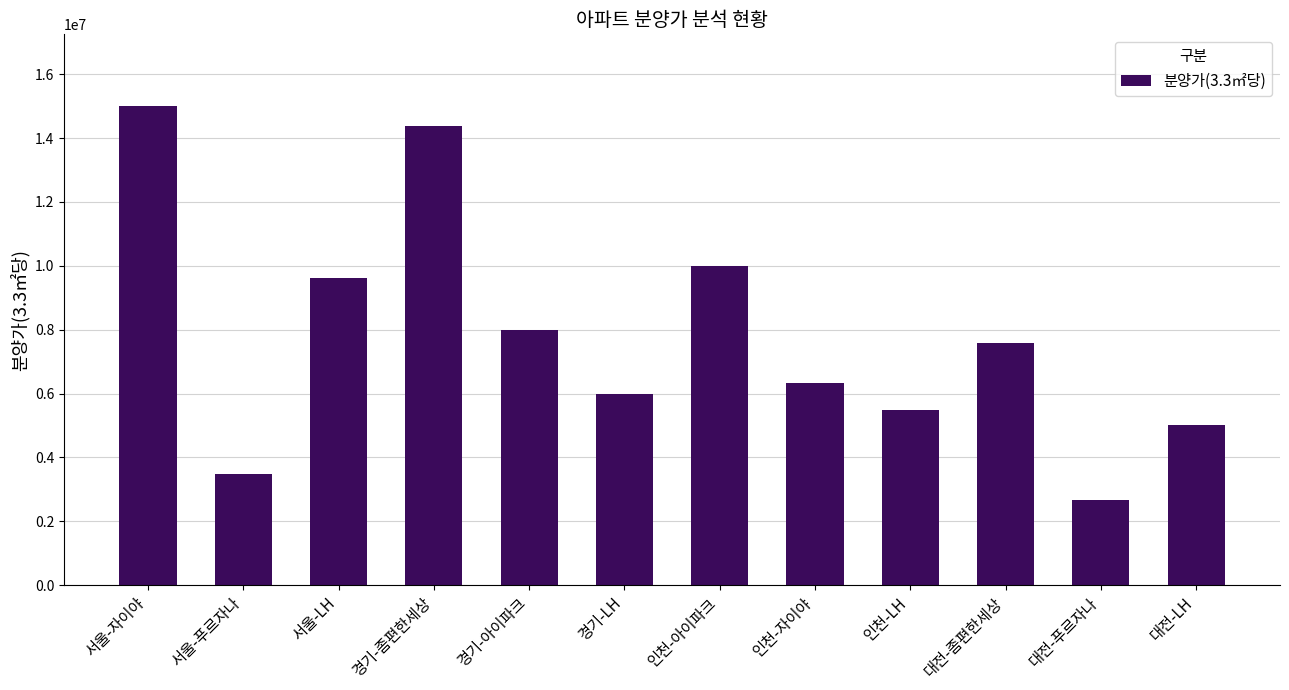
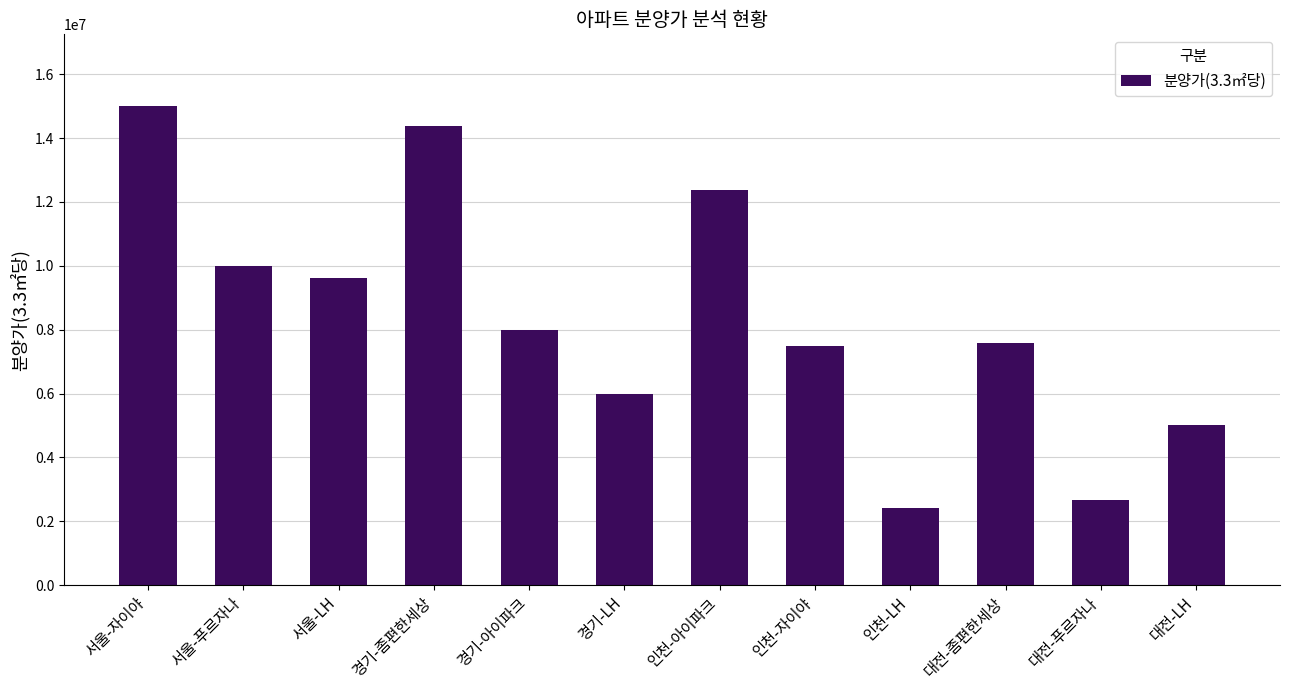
  {
    "서울-자이야": 15000000,
-   "서울-푸르자나": 3500000,
+   "서울-푸르자나": 10000000,
    "서울-LH": 9600000,
    "경기-좀편한세상": 14400000,
    "경기-아이파크": 8000000,
    "경기-LH": 6000000,
-   "인천-아이파크": 10000000,
-   "인천-자이야": 6300000,
-   "인천-LH": 5500000,
+   "인천-아이파크": 12400000,
+   "인천-자이야": 7500000,
+   "인천-LH": 2400000,
    "대전-좀편한세상": 7600000,
    "대전-푸르자나": 2700000,
    "대전-LH": 5000000
  }
